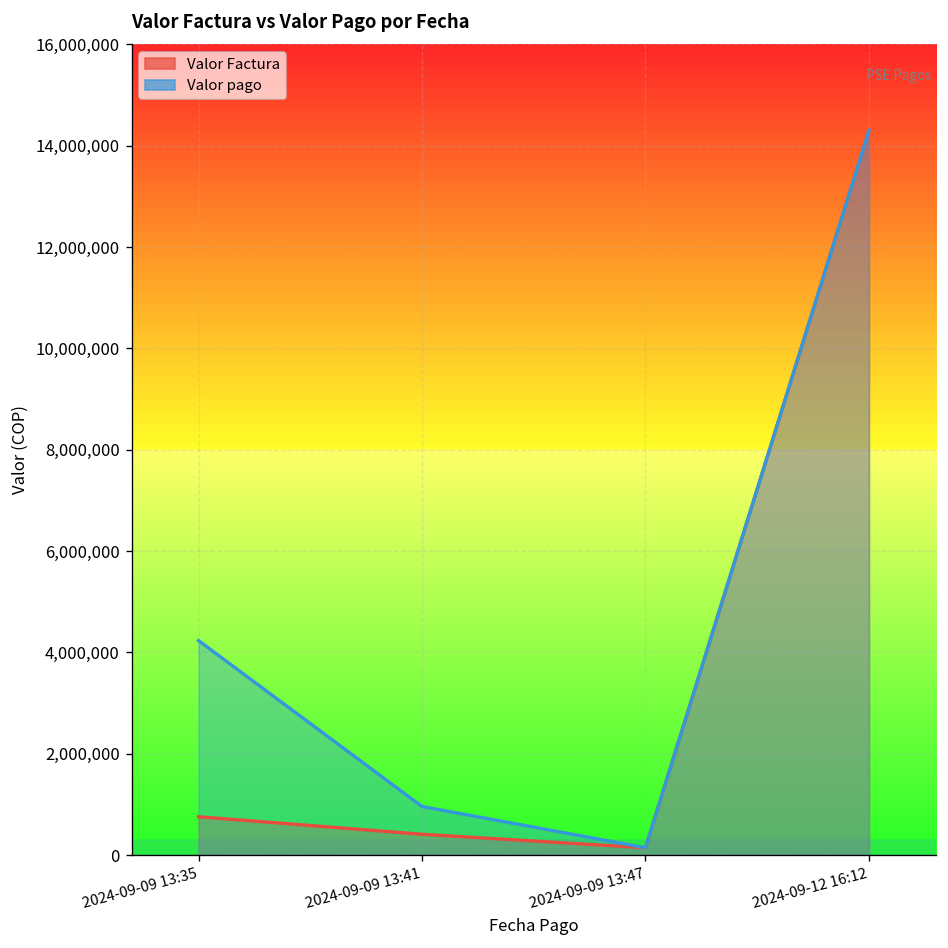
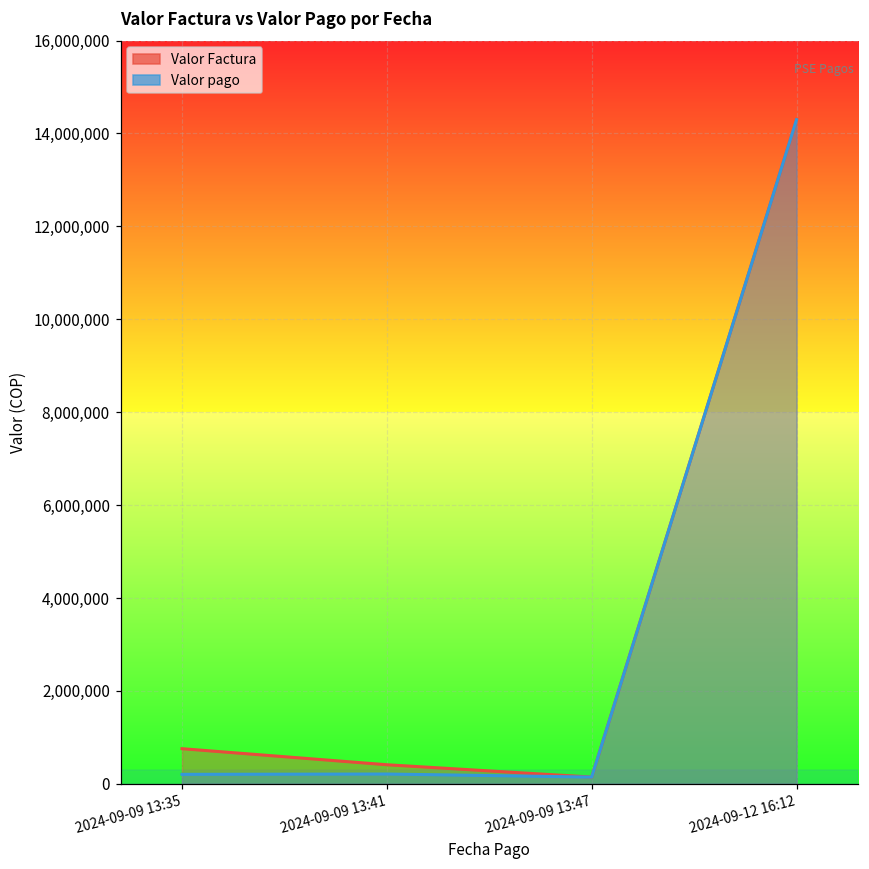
  {
    "Valor Factura": {
      "2024-09-09 13:35": "800,000",
      "2024-09-09 13:41": "400,000"
    },
    "Valor pago": {
-     "2024-09-09 13:35": "4,200,000",
-     "2024-09-09 13:41": "1,000,000"
+     "2024-09-09 13:35": "200,000",
+     "2024-09-09 13:41": "200,000"
    }
  }
